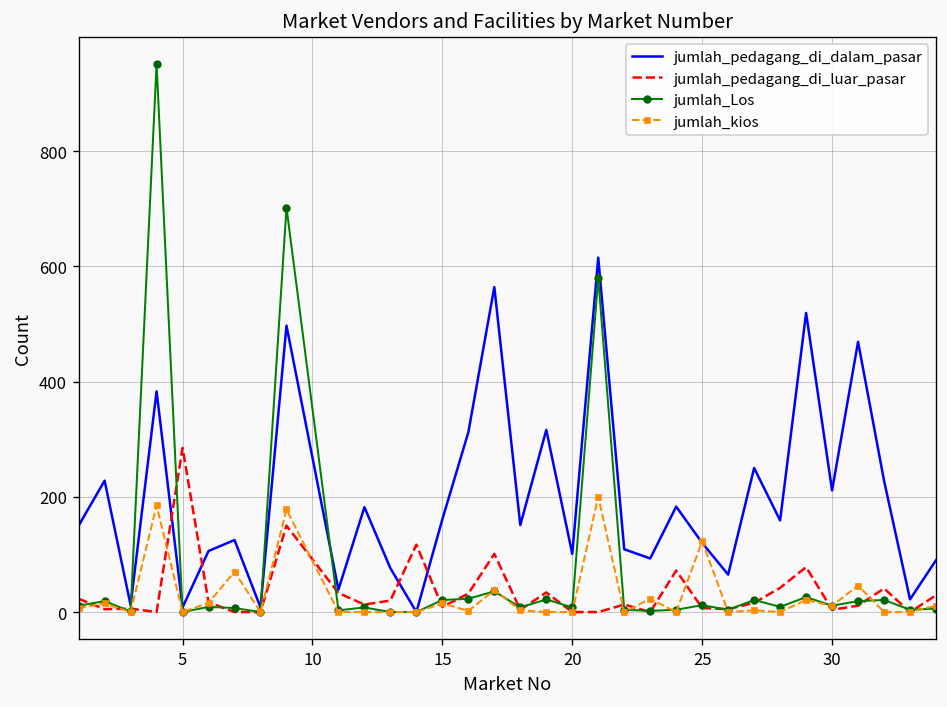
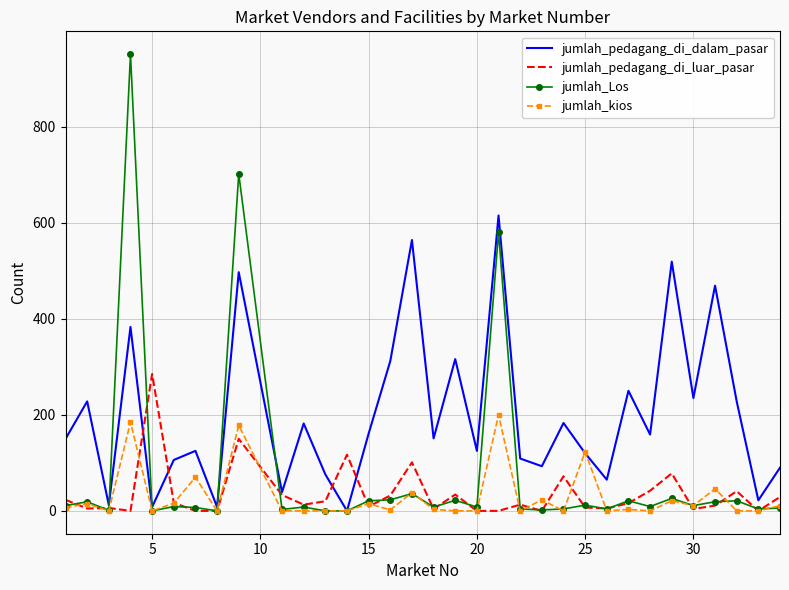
  {
    "jumlah_pedagang_di_dalam_pasar": {
      "5": 10,
      "15": 160,
-     "20": 100,
-     "30": 210
+     "20": 130,
+     "30": 240
    },
    "jumlah_pedagang_di_luar_pasar": {
      "5": 290,
      "15": 10,
      "30": 0
    },
    "jumlah_Los": {
      "15": 20,
      "20": 10
    },
    "jumlah_kios": {
      "15": 20
    }
  }
